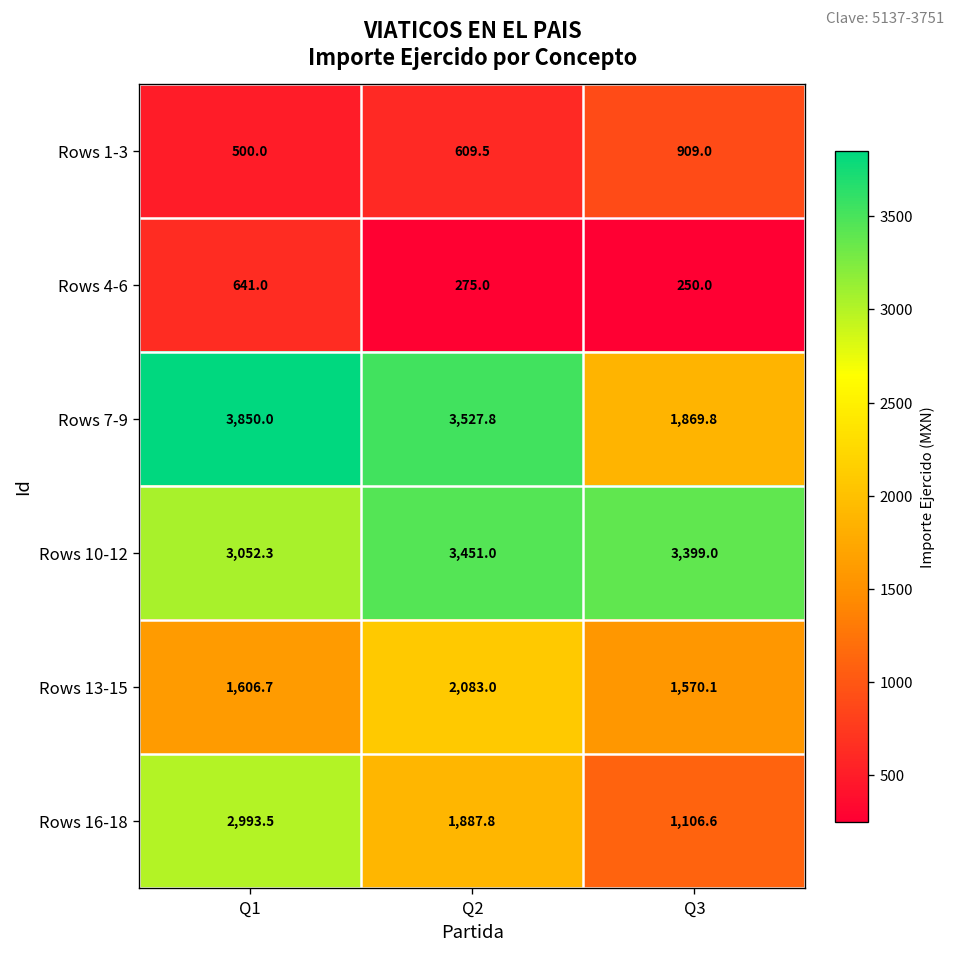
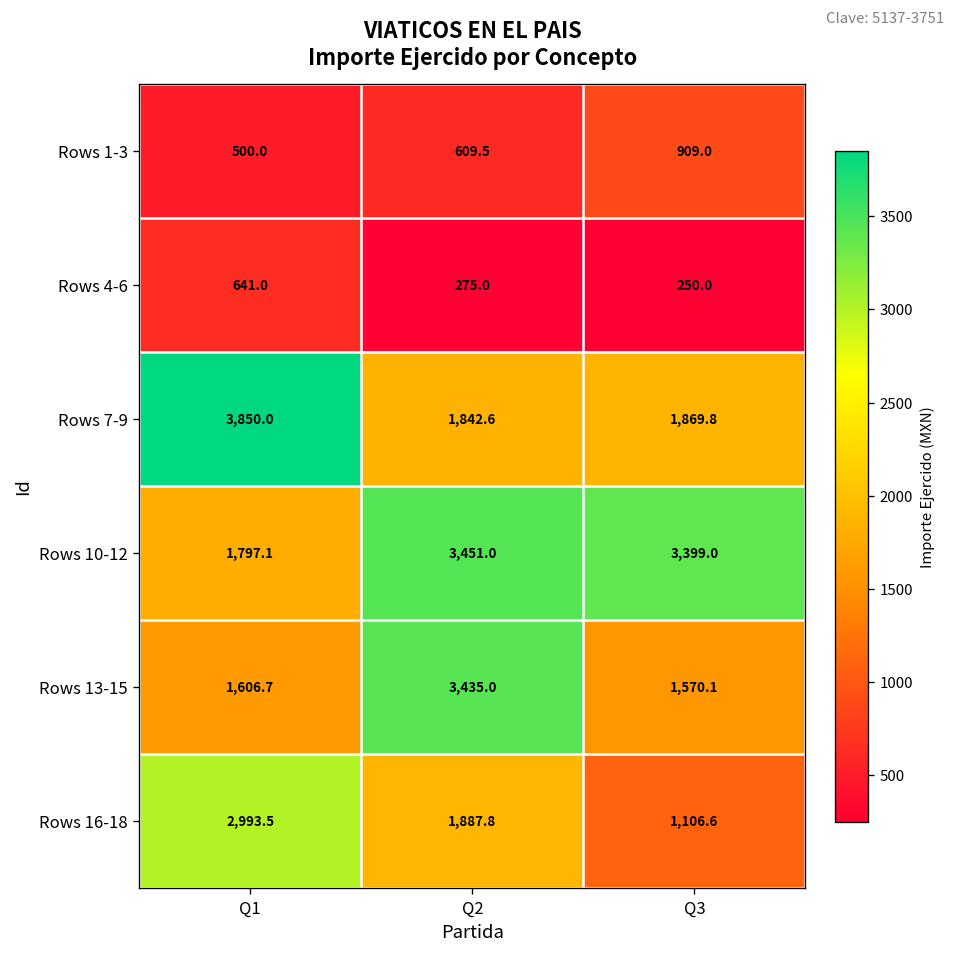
  {
    "Rows 1-3": {
      "Q1": "500.0",
      "Q2": "609.5",
      "Q3": "909.0"
    },
    "Rows 4-6": {
      "Q1": "641.0",
      "Q2": "275.0",
      "Q3": "250.0"
    },
    "Rows 7-9": {
      "Q1": "3,850.0",
-     "Q2": "3,527.8",
+     "Q2": "1,842.6",
      "Q3": "1,869.8"
    },
    "Rows 10-12": {
-     "Q1": "3,052.3",
+     "Q1": "1,797.1",
      "Q2": "3,451.0",
      "Q3": "3,399.0"
    },
    "Rows 13-15": {
      "Q1": "1,606.7",
-     "Q2": "2,083.0",
+     "Q2": "3,435.0",
      "Q3": "1,570.1"
    },
    "Rows 16-18": {
      "Q1": "2,993.5",
      "Q2": "1,887.8",
      "Q3": "1,106.6"
    }
  }
